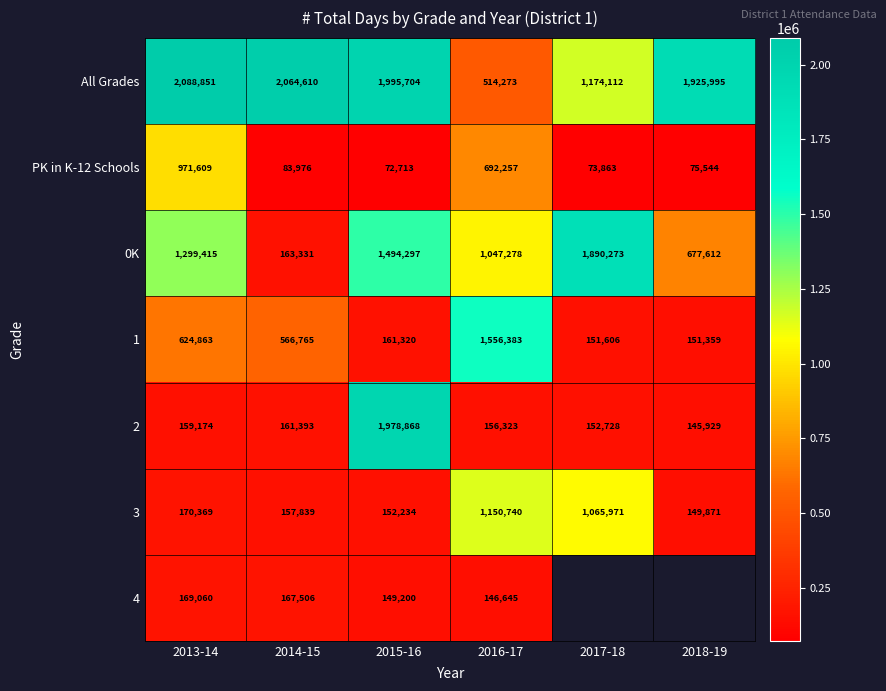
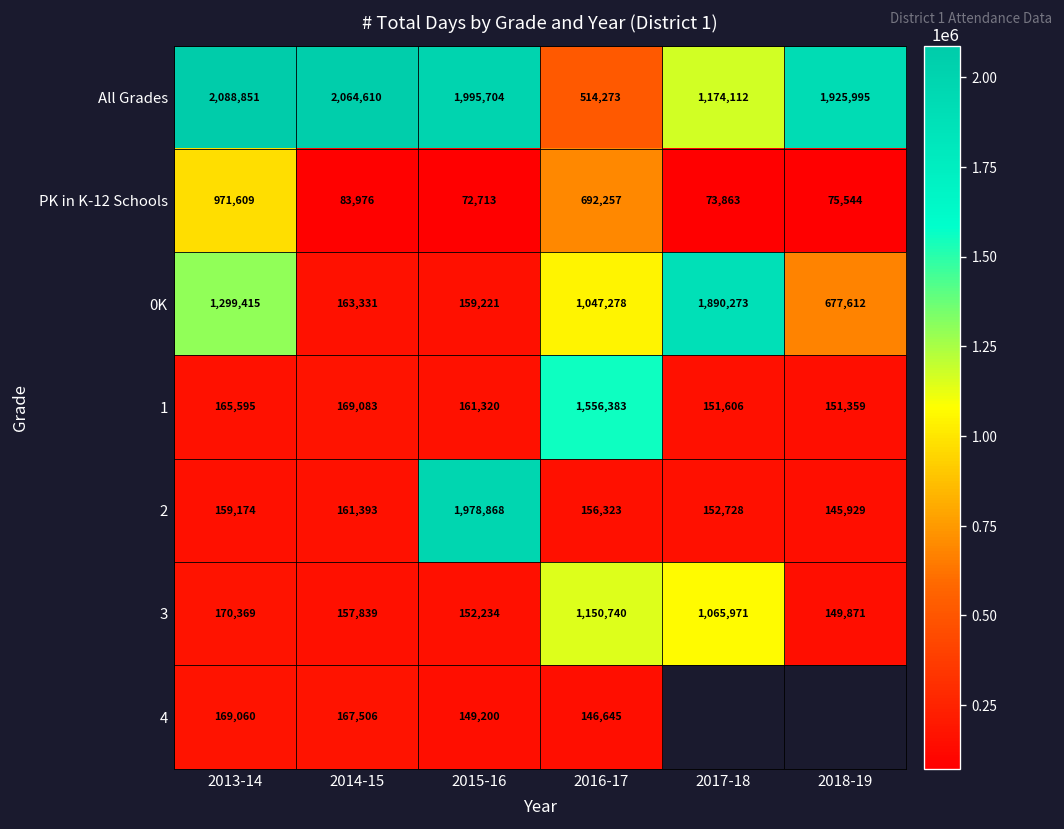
  {
    "All Grades": {
      "2013-14": "2,088,851",
      "2014-15": "2,064,610",
      "2015-16": "1,995,704",
      "2016-17": "514,273",
      "2017-18": "1,174,112",
      "2018-19": "1,925,995"
    },
    "PK in K-12 Schools": {
      "2013-14": "971,609",
      "2014-15": "83,976",
      "2015-16": "72,713",
      "2016-17": "692,257",
      "2017-18": "73,863",
      "2018-19": "75,544"
    },
    "0K": {
      "2013-14": "1,299,415",
      "2014-15": "163,331",
-     "2015-16": "1,494,297",
+     "2015-16": "159,221",
      "2016-17": "1,047,278",
      "2017-18": "1,890,273",
      "2018-19": "677,612"
    },
    "1": {
-     "2013-14": "624,863",
-     "2014-15": "566,765",
+     "2013-14": "165,595",
+     "2014-15": "169,083",
      "2015-16": "161,320",
      "2016-17": "1,556,383",
      "2017-18": "151,606",
      "2018-19": "151,359"
    },
    "2": {
      "2013-14": "159,174",
      "2014-15": "161,393",
      "2015-16": "1,978,868",
      "2016-17": "156,323",
      "2017-18": "152,728",
      "2018-19": "145,929"
    },
    "3": {
      "2013-14": "170,369",
      "2014-15": "157,839",
      "2015-16": "152,234",
      "2016-17": "1,150,740",
      "2017-18": "1,065,971",
      "2018-19": "149,871"
    },
    "4": {
      "2013-14": "169,060",
      "2014-15": "167,506",
      "2015-16": "149,200",
      "2016-17": "146,645"
    }
  }
